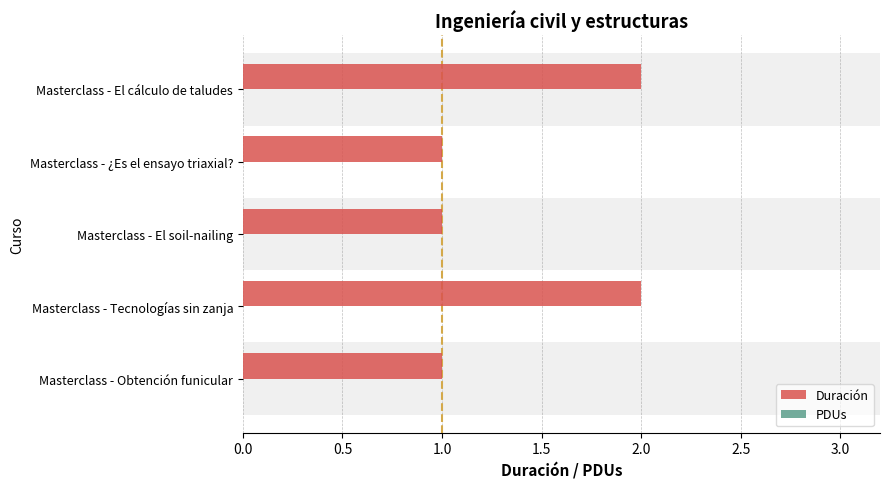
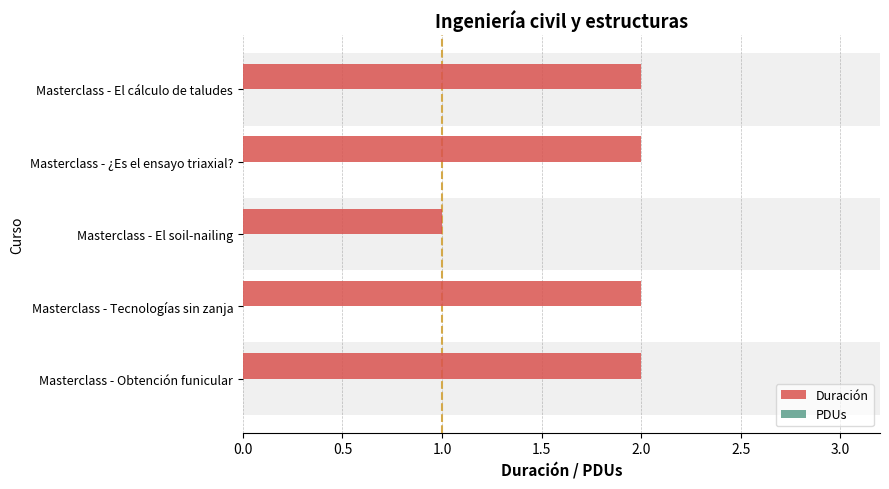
  {
    "Duración": {
      "Masterclass - El cálculo de taludes": 2,
-     "Masterclass - ¿Es el ensayo triaxial?": 1,
+     "Masterclass - ¿Es el ensayo triaxial?": 2,
      "Masterclass - El soil-nailing": 1,
      "Masterclass - Tecnologías sin zanja": 2,
-     "Masterclass - Obtención funicular": 1
+     "Masterclass - Obtención funicular": 2
    },
    "PDUs": {
      "Masterclass - El cálculo de taludes": 0,
      "Masterclass - ¿Es el ensayo triaxial?": 0,
      "Masterclass - El soil-nailing": 0,
      "Masterclass - Tecnologías sin zanja": 0,
      "Masterclass - Obtención funicular": 0
    }
  }
